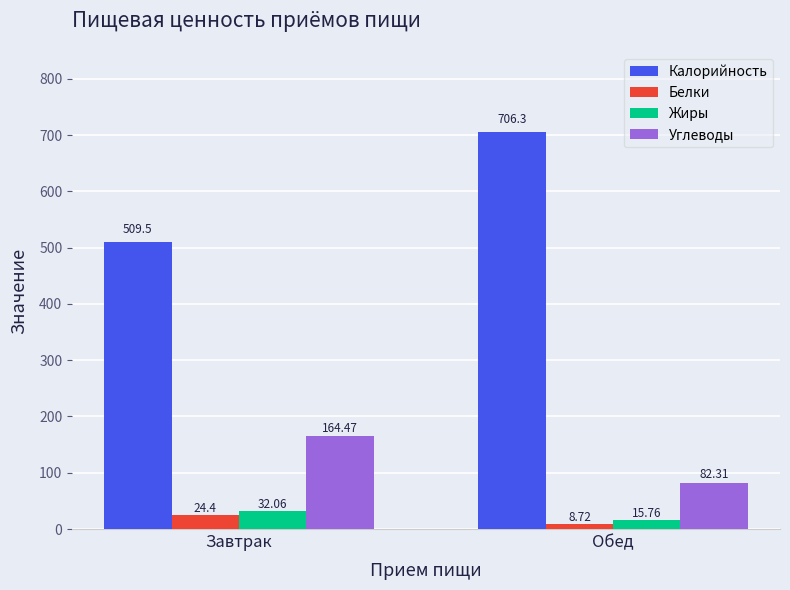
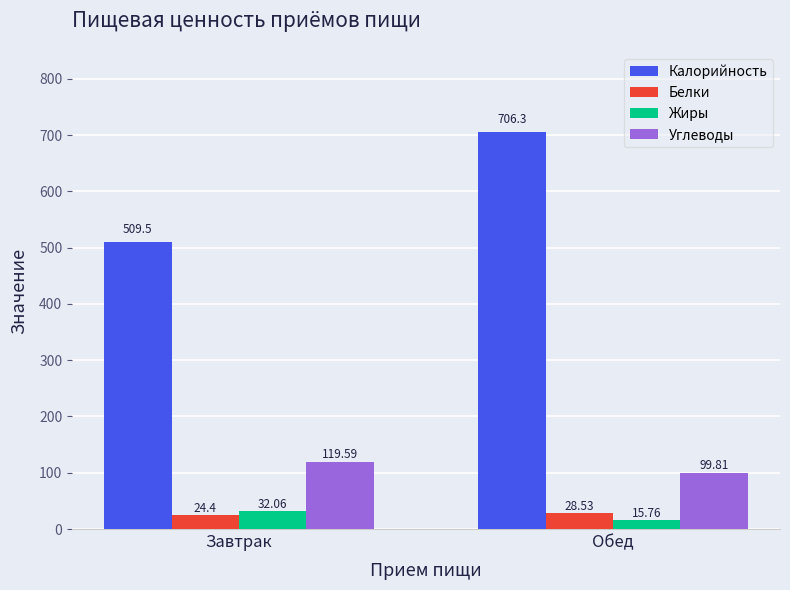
  {
    "Калорийность": {
      "Завтрак": 509.5,
      "Обед": 706.3
    },
    "Белки": {
      "Завтрак": 24.4,
-     "Обед": 8.72
+     "Обед": 28.53
    },
    "Жиры": {
      "Завтрак": 32.06,
      "Обед": 15.76
    },
    "Углеводы": {
-     "Завтрак": 164.47,
-     "Обед": 82.31
+     "Завтрак": 119.59,
+     "Обед": 99.81
    }
  }
